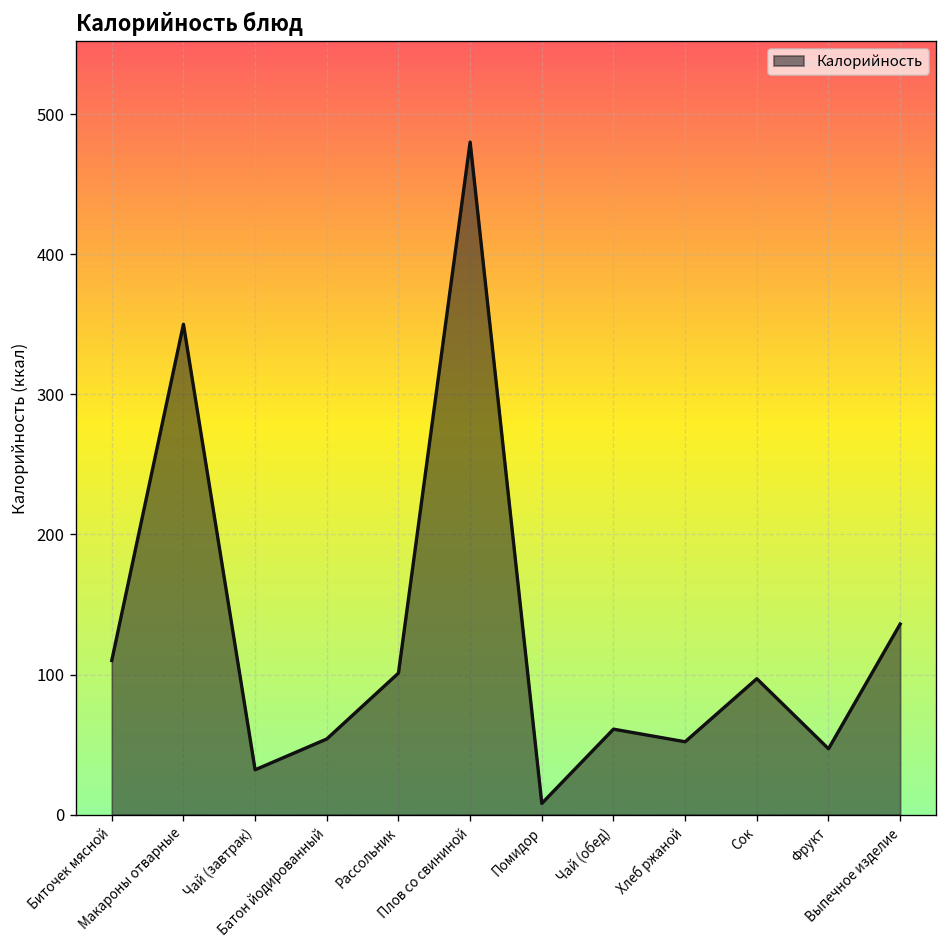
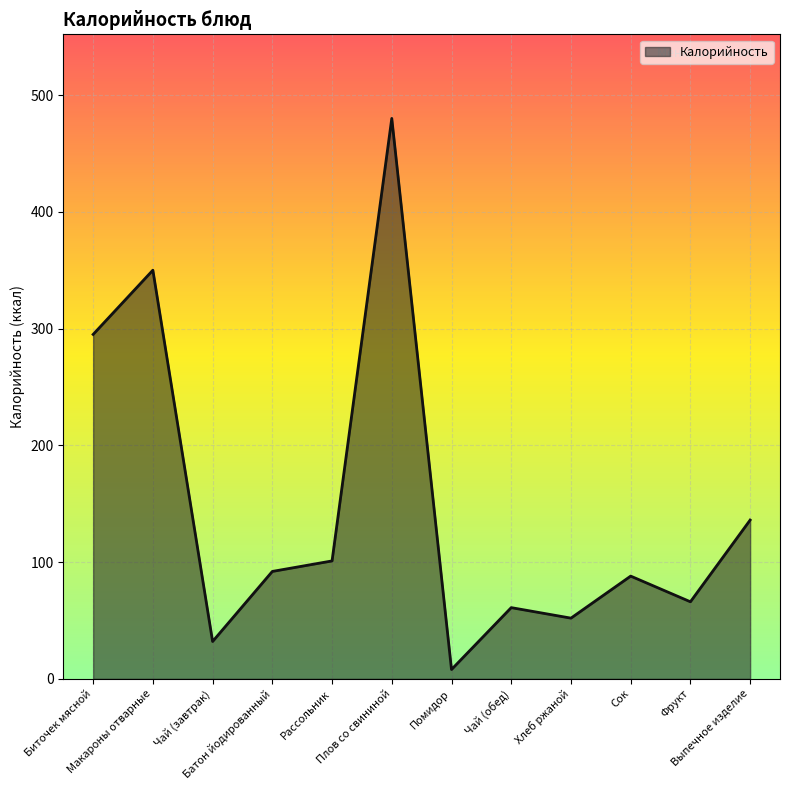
  {
-   "Биточек мясной": 110,
+   "Биточек мясной": 295,
    "Макароны отварные": 350,
    "Чай (завтрак)": 32,
-   "Батон йодированный": 54,
+   "Батон йодированный": 92,
    "Рассольник": 101,
    "Плов со свининой": 480,
    "Помидор": 8,
    "Чай (обед)": 61,
    "Хлеб ржаной": 52,
-   "Сок": 97,
-   "Фрукт": 47,
+   "Сок": 88,
+   "Фрукт": 66,
    "Выпечное изделие": 136
  }
